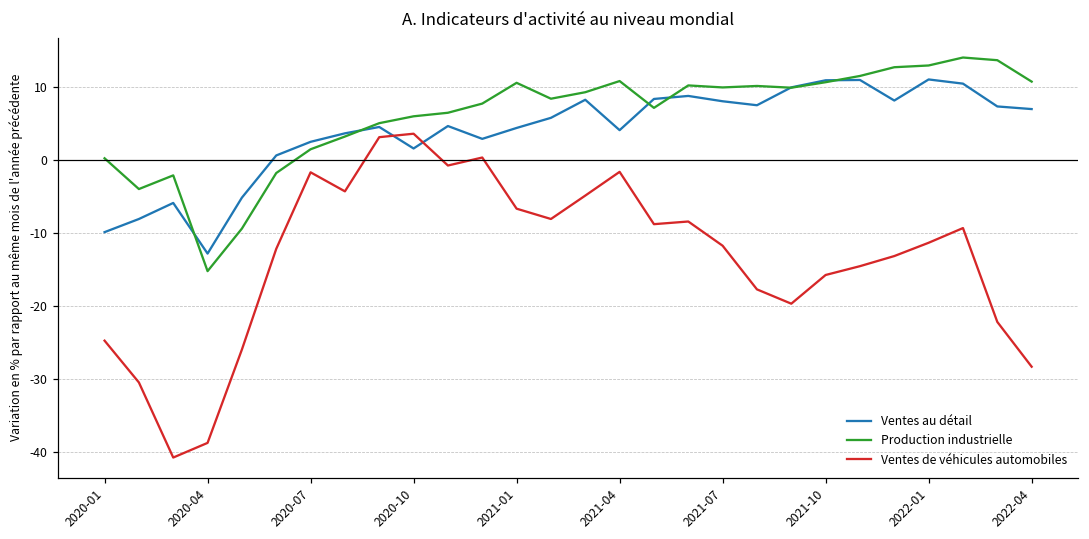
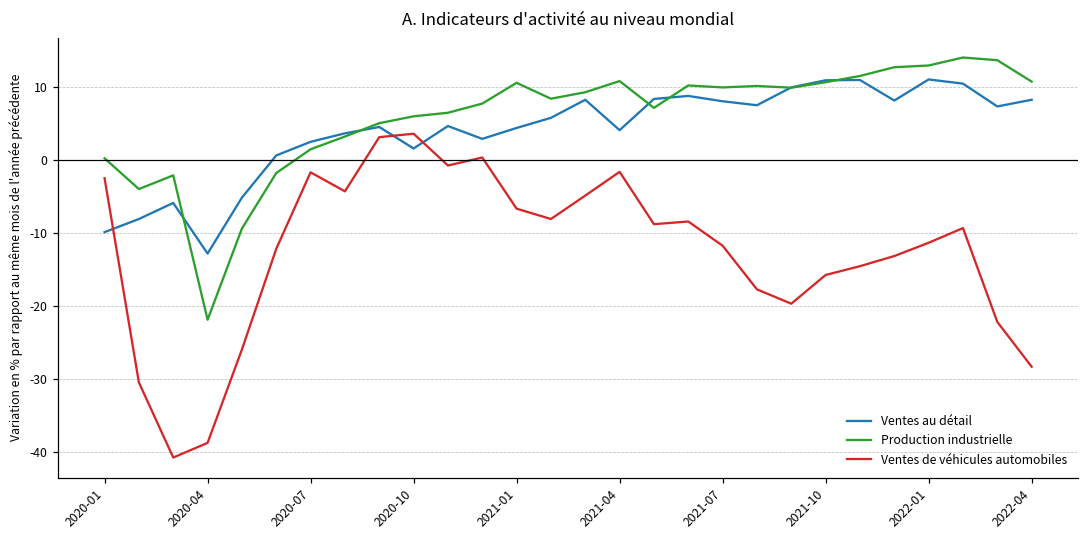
  {
    "Ventes au détail": {
      "2020-01": -10,
      "2020-04": -13,
      "2020-07": 3,
      "2020-10": 2,
      "2021-01": 4,
      "2021-04": 4,
      "2021-07": 8,
      "2022-01": 11,
-     "2022-04": 7
+     "2022-04": 8
    },
    "Production industrielle": {
      "2020-01": 0,
-     "2020-04": -15,
+     "2020-04": -22,
      "2020-07": 2,
      "2020-10": 6,
      "2021-01": 11,
      "2021-04": 11,
      "2021-07": 10,
      "2022-01": 13,
      "2022-04": 11
    },
    "Ventes de véhicules automobiles": {
-     "2020-01": -25,
+     "2020-01": -2,
      "2020-04": -39,
      "2020-07": -2,
      "2020-10": 4,
      "2021-01": -7,
      "2021-04": -2,
      "2021-07": -12,
      "2021-10": -16,
      "2022-01": -11,
      "2022-04": -28
    }
  }
